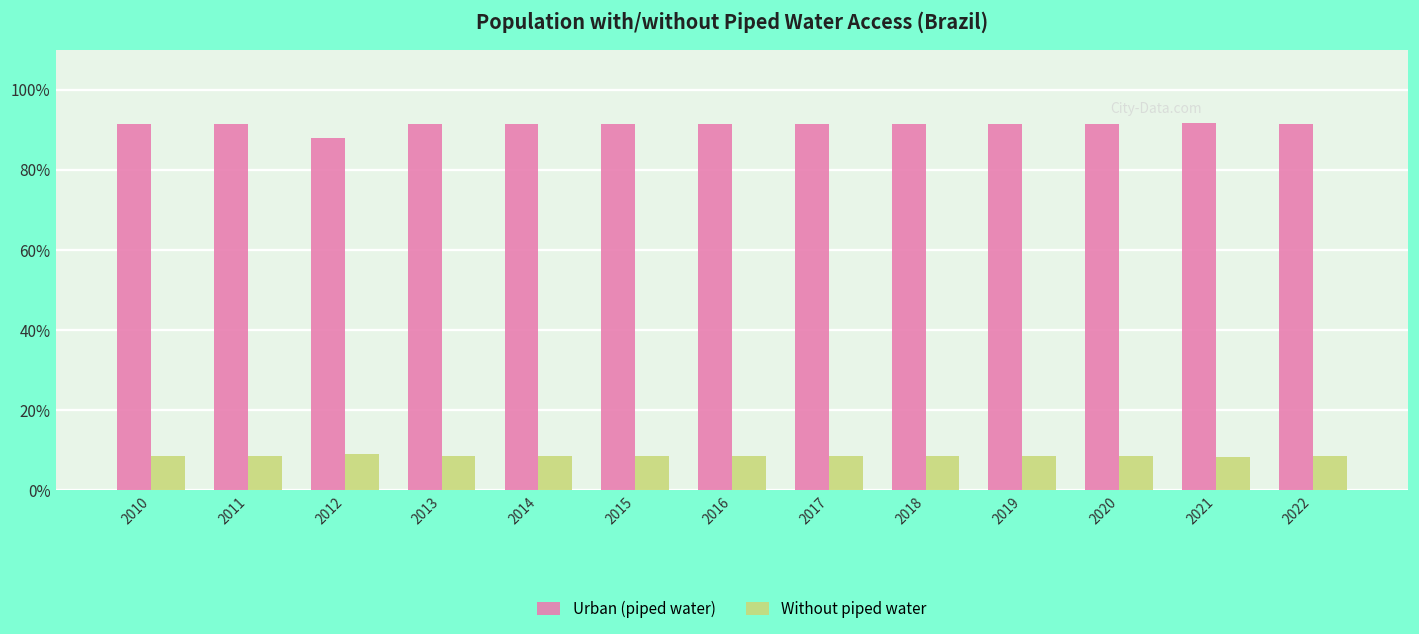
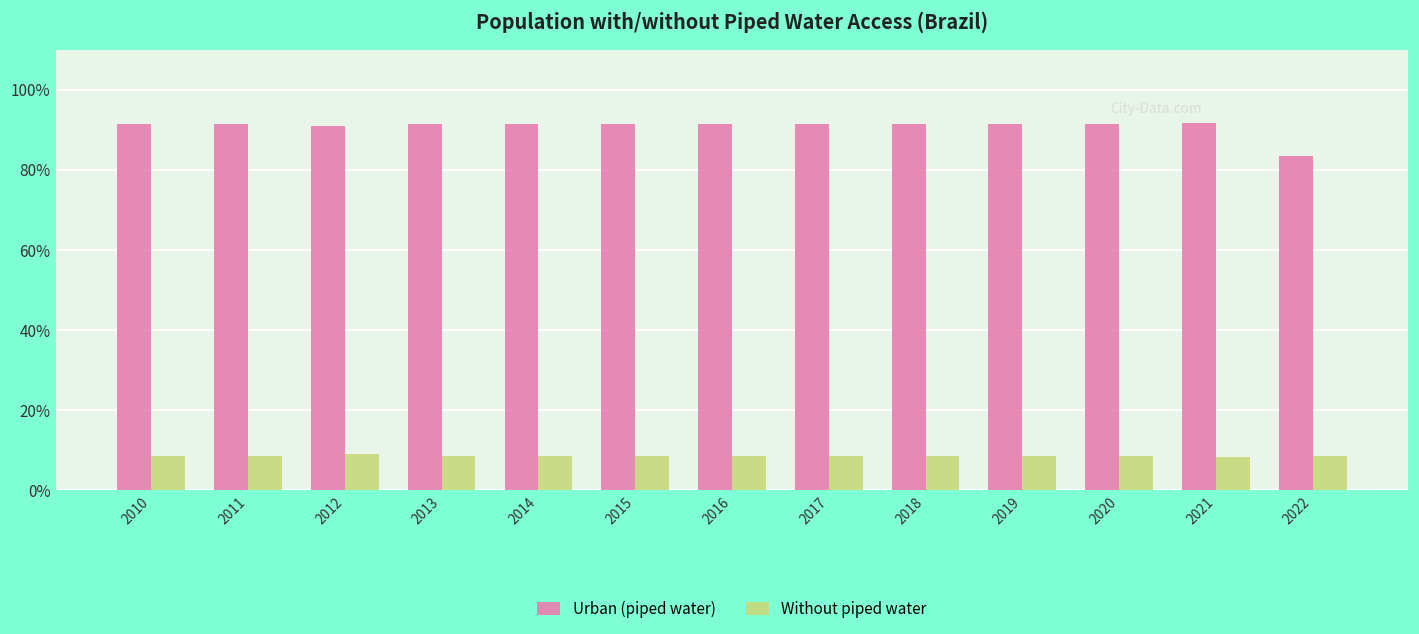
  {
    "Urban (piped water)": {
      "2010": "92%",
      "2011": "92%",
-     "2012": "88%",
+     "2012": "91%",
      "2013": "92%",
      "2014": "92%",
      "2015": "92%",
      "2016": "92%",
      "2017": "92%",
      "2018": "92%",
      "2019": "92%",
      "2020": "92%",
      "2021": "92%",
-     "2022": "92%"
+     "2022": "84%"
    },
    "Without piped water": {
      "2010": "8%",
      "2011": "8%",
      "2012": "9%",
      "2013": "8%",
      "2014": "8%",
      "2015": "8%",
      "2016": "8%",
      "2017": "8%",
      "2018": "8%",
      "2019": "8%",
      "2020": "8%",
      "2021": "8%",
      "2022": "9%"
    }
  }
